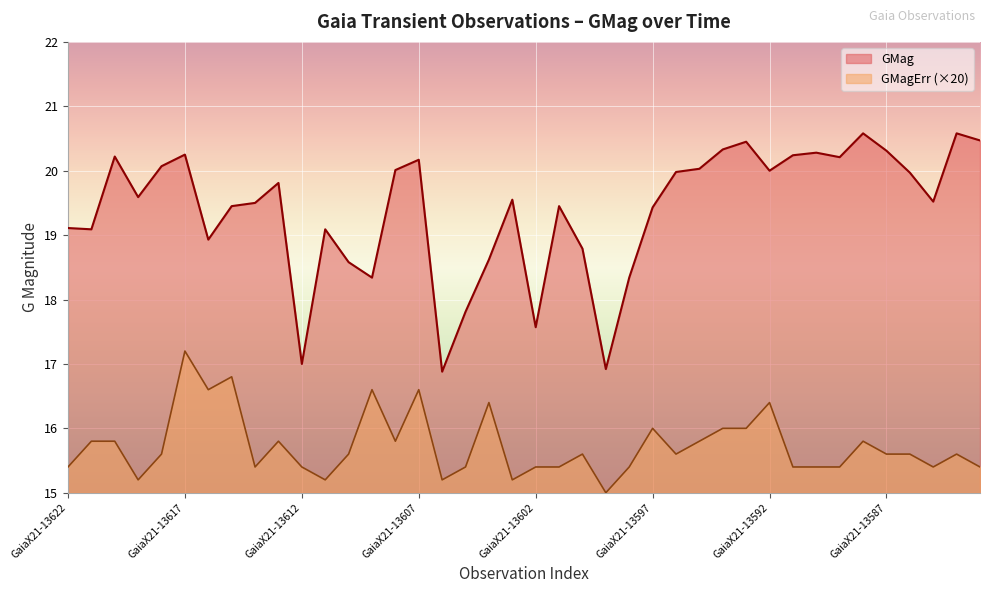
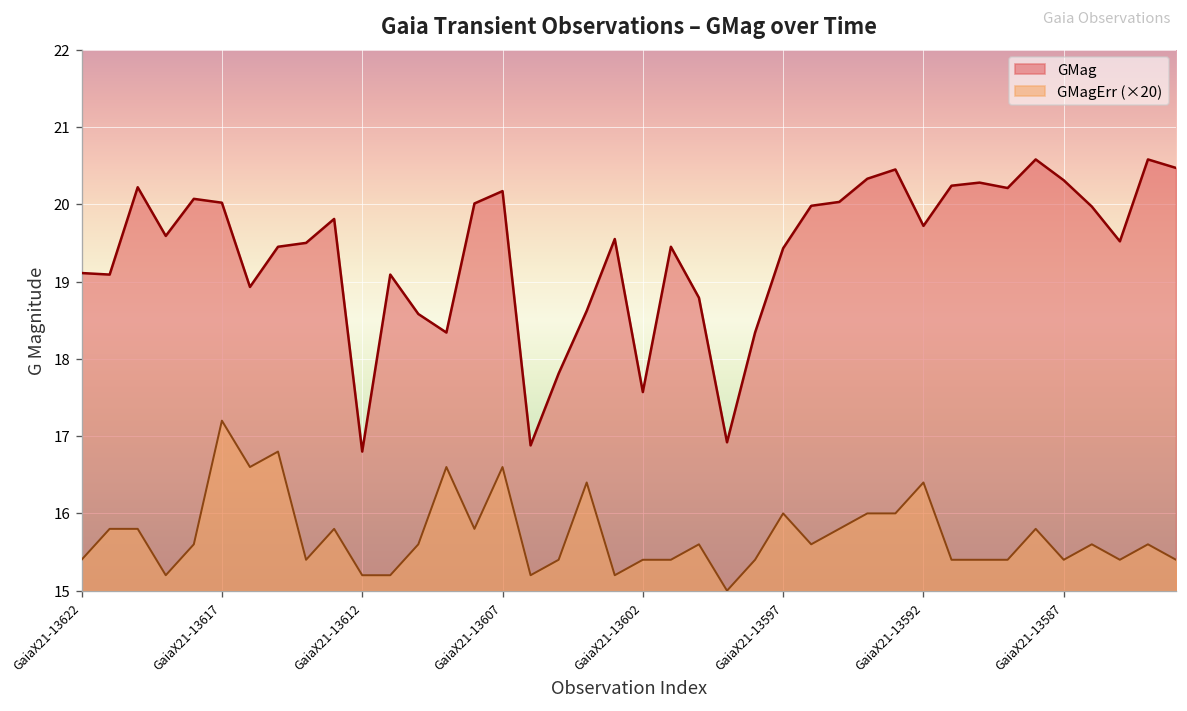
  {
    "GMag": {
      "GaiaX21-13622": 19.1,
-     "GaiaX21-13617": 20.3,
-     "GaiaX21-13612": 17.0,
+     "GaiaX21-13617": 20.0,
+     "GaiaX21-13612": 16.8,
      "GaiaX21-13607": 20.2,
      "GaiaX21-13602": 17.6,
      "GaiaX21-13597": 19.4,
-     "GaiaX21-13592": 20.0,
+     "GaiaX21-13592": 19.7,
      "GaiaX21-13587": 20.3
    },
    "GMagErr (×20)": {
      "GaiaX21-13622": 15.4,
      "GaiaX21-13617": 17.2,
-     "GaiaX21-13612": 15.4,
+     "GaiaX21-13612": 15.2,
      "GaiaX21-13607": 16.6,
      "GaiaX21-13602": 15.4,
      "GaiaX21-13597": 16.0,
      "GaiaX21-13592": 16.4,
-     "GaiaX21-13587": 15.6
+     "GaiaX21-13587": 15.4
    }
  }
